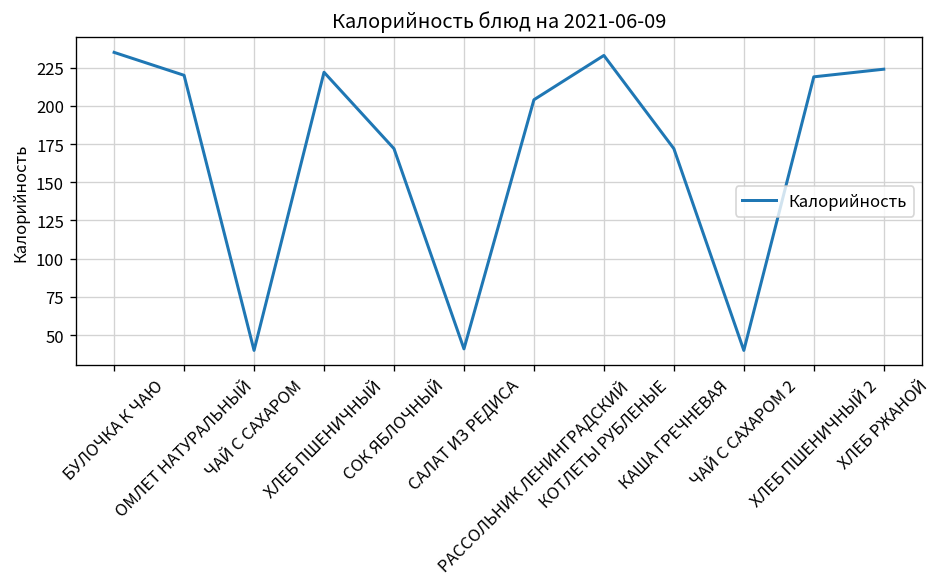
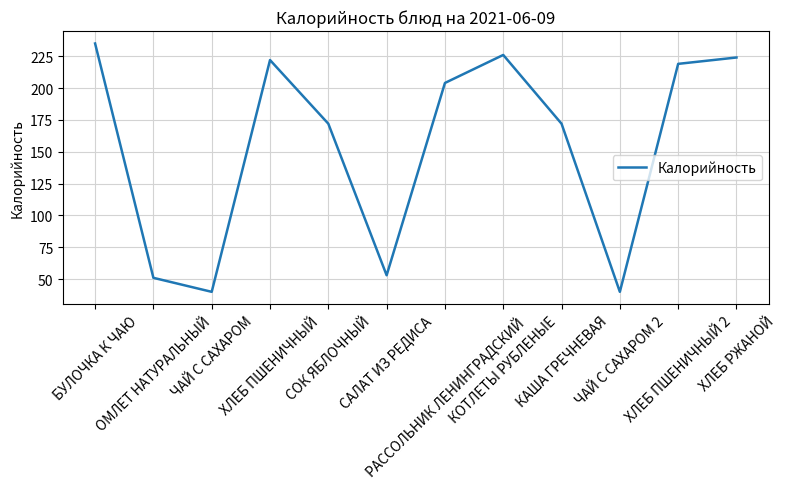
  {
    "БУЛОЧКА К ЧАЮ": 235,
-   "ОМЛЕТ НАТУРАЛЬНЫЙ": 220,
+   "ОМЛЕТ НАТУРАЛЬНЫЙ": 51,
    "ЧАЙ С САХАРОМ": 40,
    "ХЛЕБ ПШЕНИЧНЫЙ": 222,
    "СОК ЯБЛОЧНЫЙ": 172,
-   "САЛАТ ИЗ РЕДИСА": 41,
+   "САЛАТ ИЗ РЕДИСА": 53,
    "РАССОЛЬНИК ЛЕНИНГРАДСКИЙ": 204,
-   "КОТЛЕТЫ РУБЛЕНЫЕ": 233,
+   "КОТЛЕТЫ РУБЛЕНЫЕ": 226,
    "КАША ГРЕЧНЕВАЯ": 172,
    "ЧАЙ С САХАРОМ 2": 40,
    "ХЛЕБ ПШЕНИЧНЫЙ 2": 219,
    "ХЛЕБ РЖАНОЙ": 224
  }
